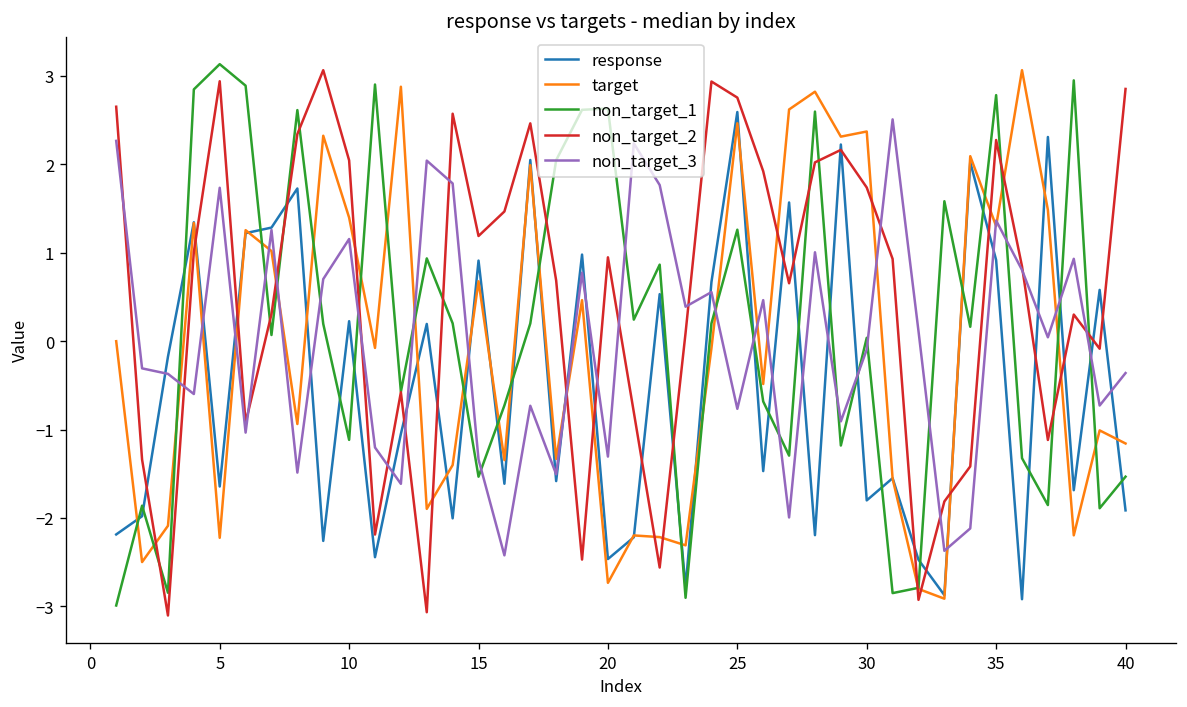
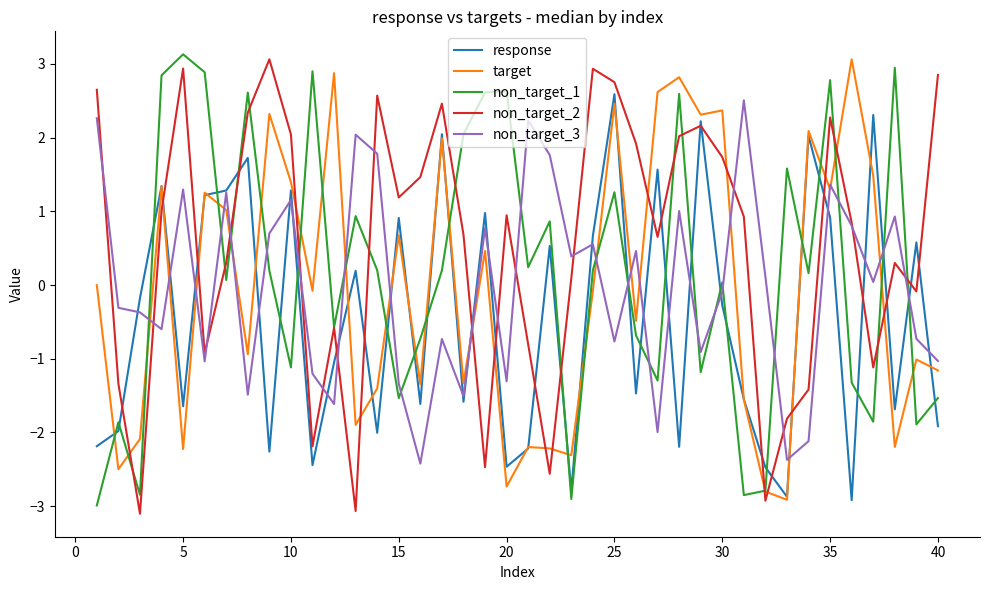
  {
    "response": {
      "5": -1.6,
-     "10": 0.2,
+     "10": 1.3,
      "15": 0.9,
      "20": -2.5,
      "25": 2.6,
-     "30": -1.8,
+     "30": -0.3,
      "35": 0.9,
      "40": -1.9
    },
    "target": {
      "5": -2.2,
      "10": 1.4,
      "15": 0.7,
      "20": -2.7,
      "25": 2.5,
      "30": 2.4,
      "35": 1.3,
      "40": -1.2
    },
    "non_target_1": {
      "5": 3.1,
      "10": -1.1,
      "15": -1.5,
      "25": 1.3,
      "30": 0.0,
      "35": 2.8,
      "40": -1.5
    },
    "non_target_2": {
      "5": 2.9,
      "10": 2.0,
      "15": 1.2,
      "20": 0.9,
      "25": 2.8,
      "30": 1.7,
      "35": 2.3,
      "40": 2.8
    },
    "non_target_3": {
-     "5": 1.7,
+     "5": 1.3,
      "10": 1.2,
      "15": -1.3,
      "20": -1.3,
      "25": -0.8,
      "30": -0.1,
      "35": 1.4,
-     "40": -0.4
+     "40": -1.0
    }
  }
